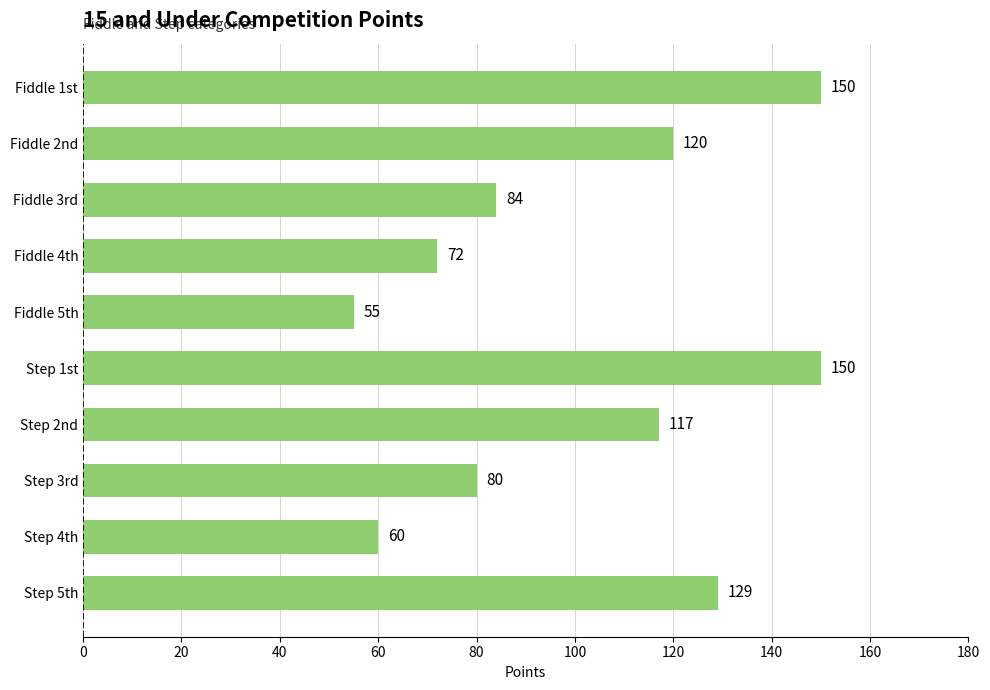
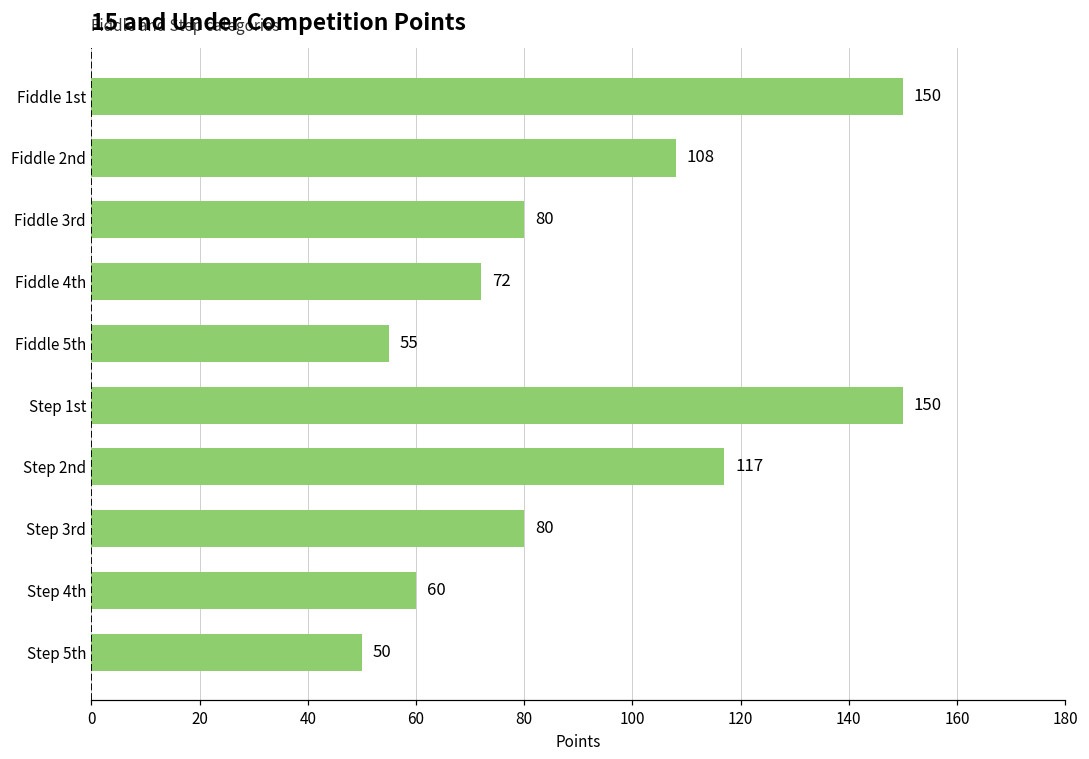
  {
    "Fiddle 1st": 150,
-   "Fiddle 2nd": 120,
-   "Fiddle 3rd": 84,
+   "Fiddle 2nd": 108,
+   "Fiddle 3rd": 80,
    "Fiddle 4th": 72,
    "Fiddle 5th": 55,
    "Step 1st": 150,
    "Step 2nd": 117,
    "Step 3rd": 80,
    "Step 4th": 60,
-   "Step 5th": 129
+   "Step 5th": 50
  }
